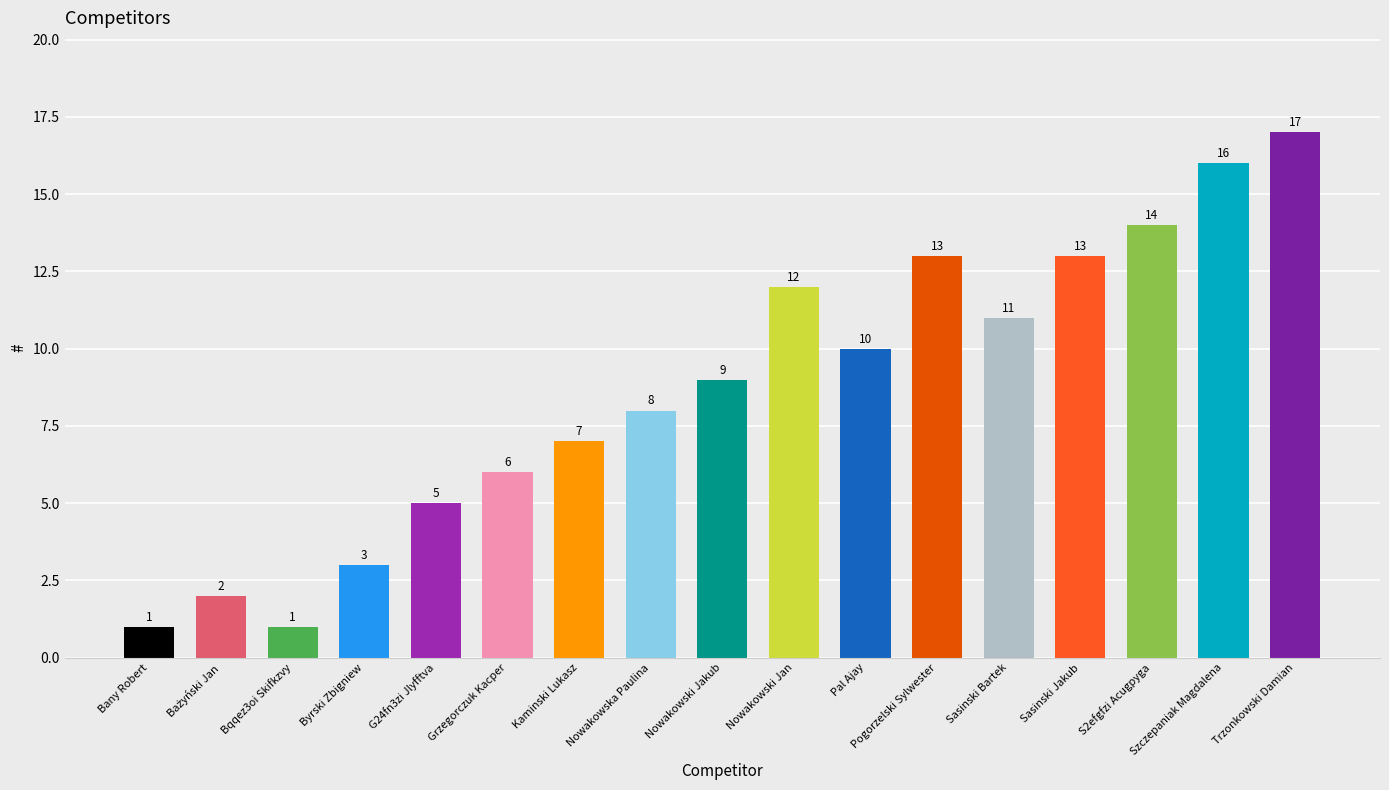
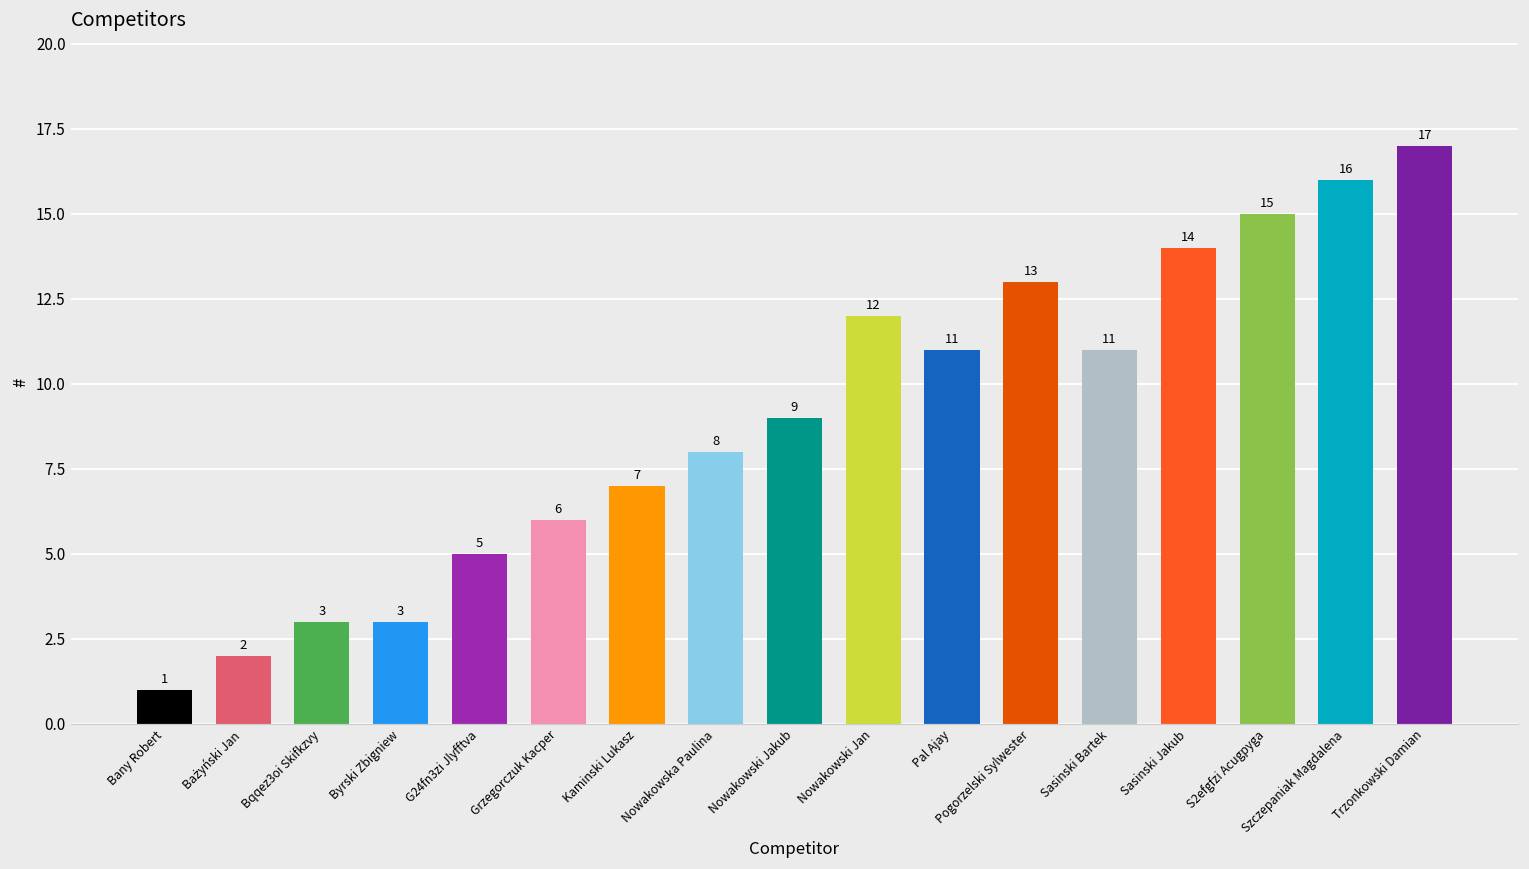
  {
    "Bany Robert": 1,
    "Bażyński Jan": 2,
-   "Bqqez3oi Skifkzvy": 1,
+   "Bqqez3oi Skifkzvy": 3,
    "Byrski Zbigniew": 3,
    "G24fn3zi Jlyfftva": 5,
    "Grzegorczuk Kacper": 6,
    "Kaminski Lukasz": 7,
    "Nowakowska Paulina": 8,
    "Nowakowski Jakub": 9,
    "Nowakowski Jan": 12,
-   "Pal Ajay": 10,
+   "Pal Ajay": 11,
    "Pogorzelski Sylwester": 13,
    "Sasinski Bartek": 11,
-   "Sasinski Jakub": 13,
-   "S2efgfzi Acugpyga": 14,
+   "Sasinski Jakub": 14,
+   "S2efgfzi Acugpyga": 15,
    "Szczepaniak Magdalena": 16,
    "Trzonkowski Damian": 17
  }
